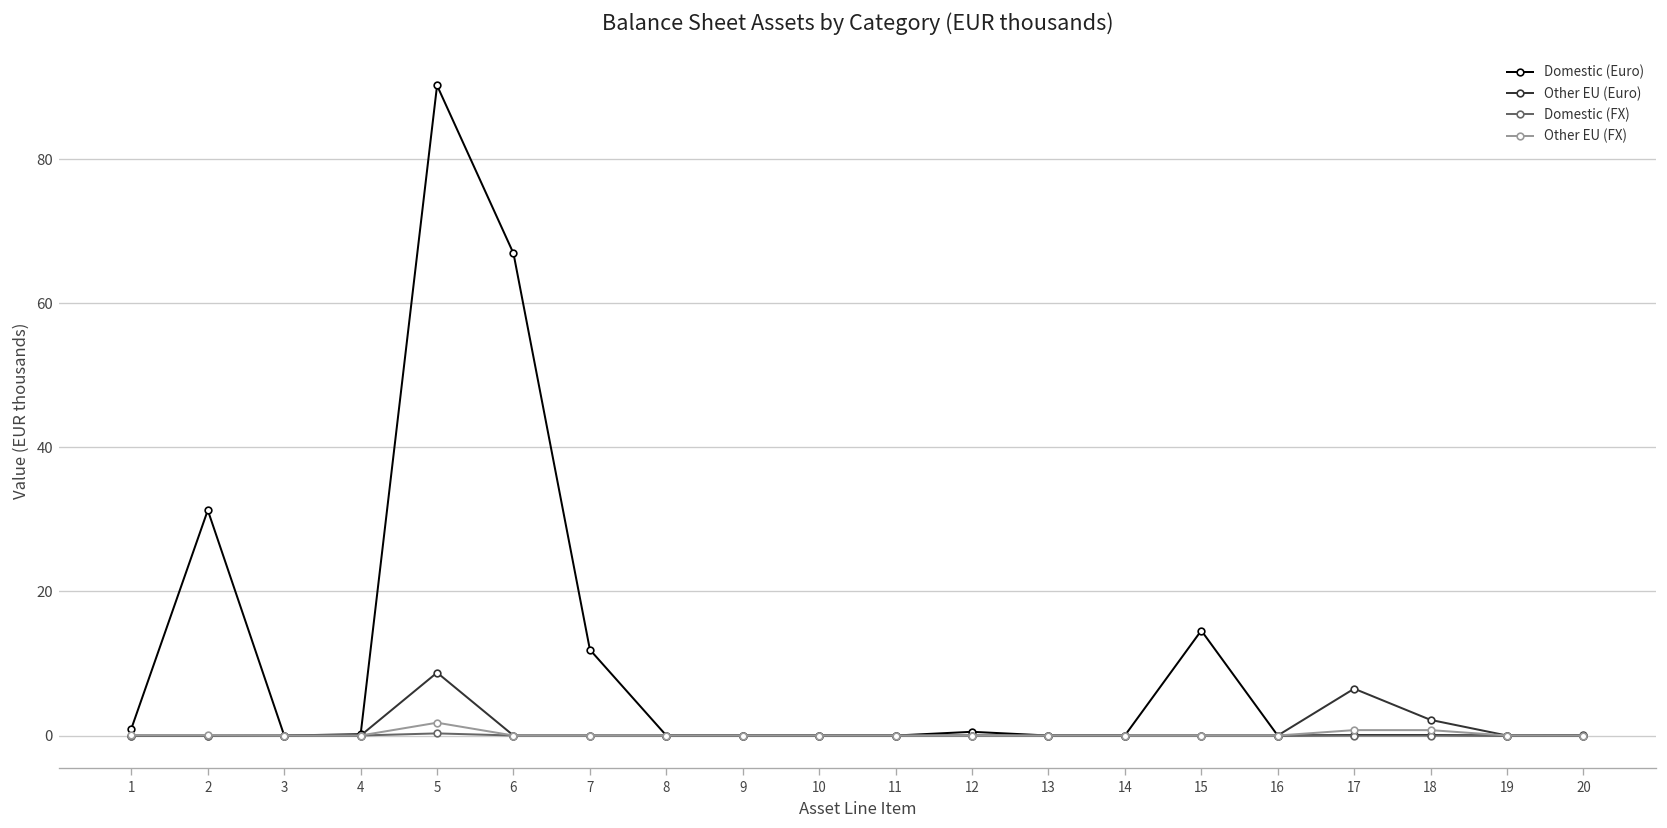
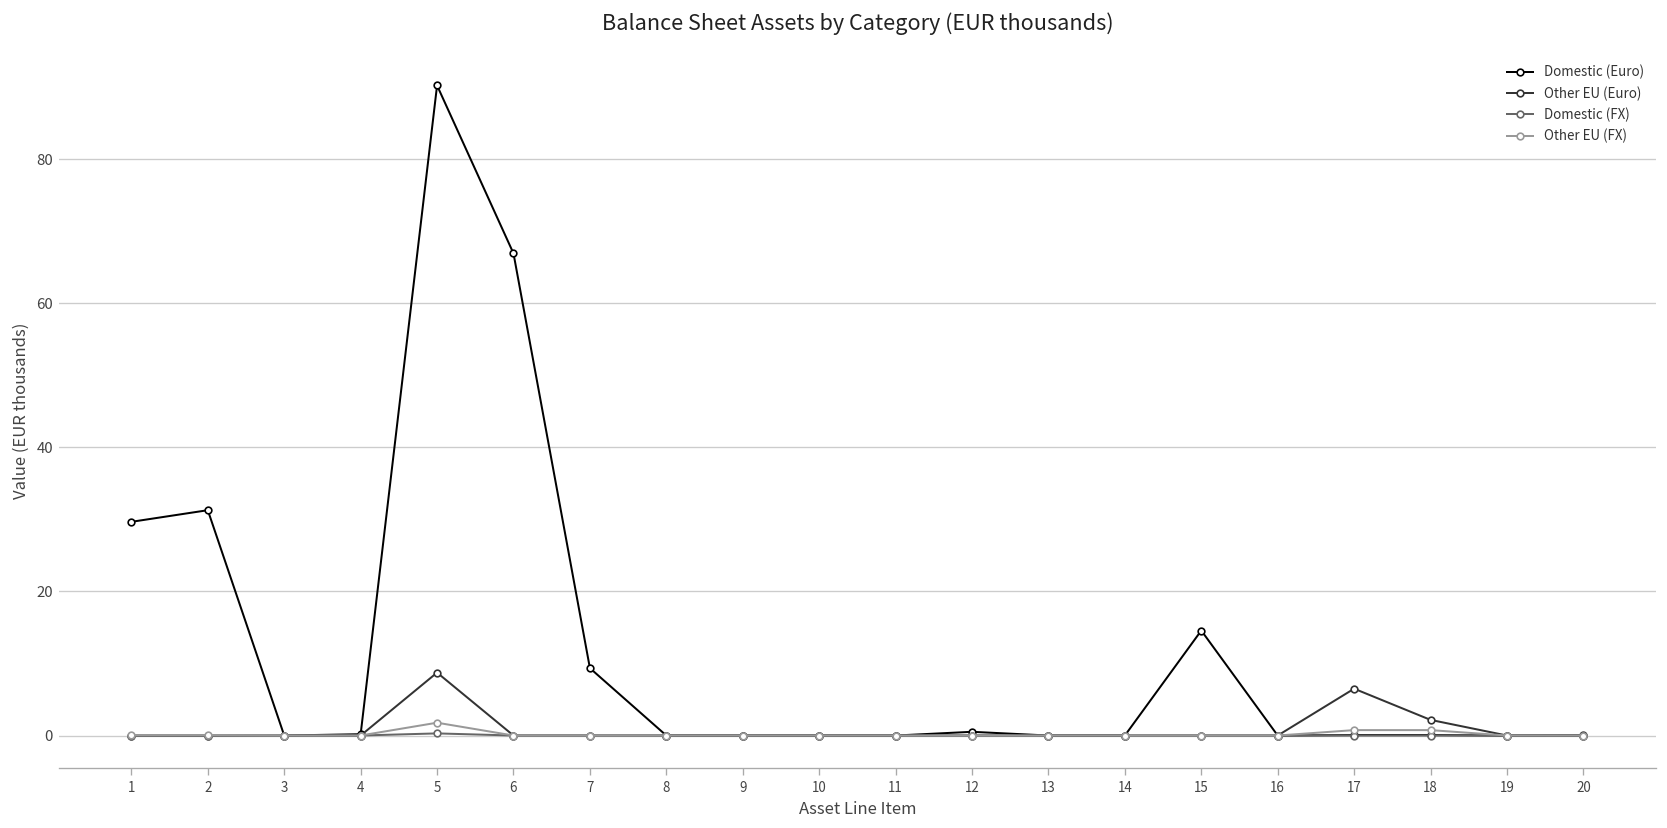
  {
    "Domestic (Euro)": {
-     "1": 1,
+     "1": 30,
      "2": 31,
      "5": 90,
      "6": 67,
-     "7": 12,
+     "7": 9,
      "12": 1,
      "15": 15
    },
    "Other EU (Euro)": {
      "5": 9,
      "17": 7,
      "18": 2
    },
    "Domestic (FX)": {
      "5": 0
    },
    "Other EU (FX)": {
      "5": 2,
      "17": 1,
      "18": 1
    }
  }
